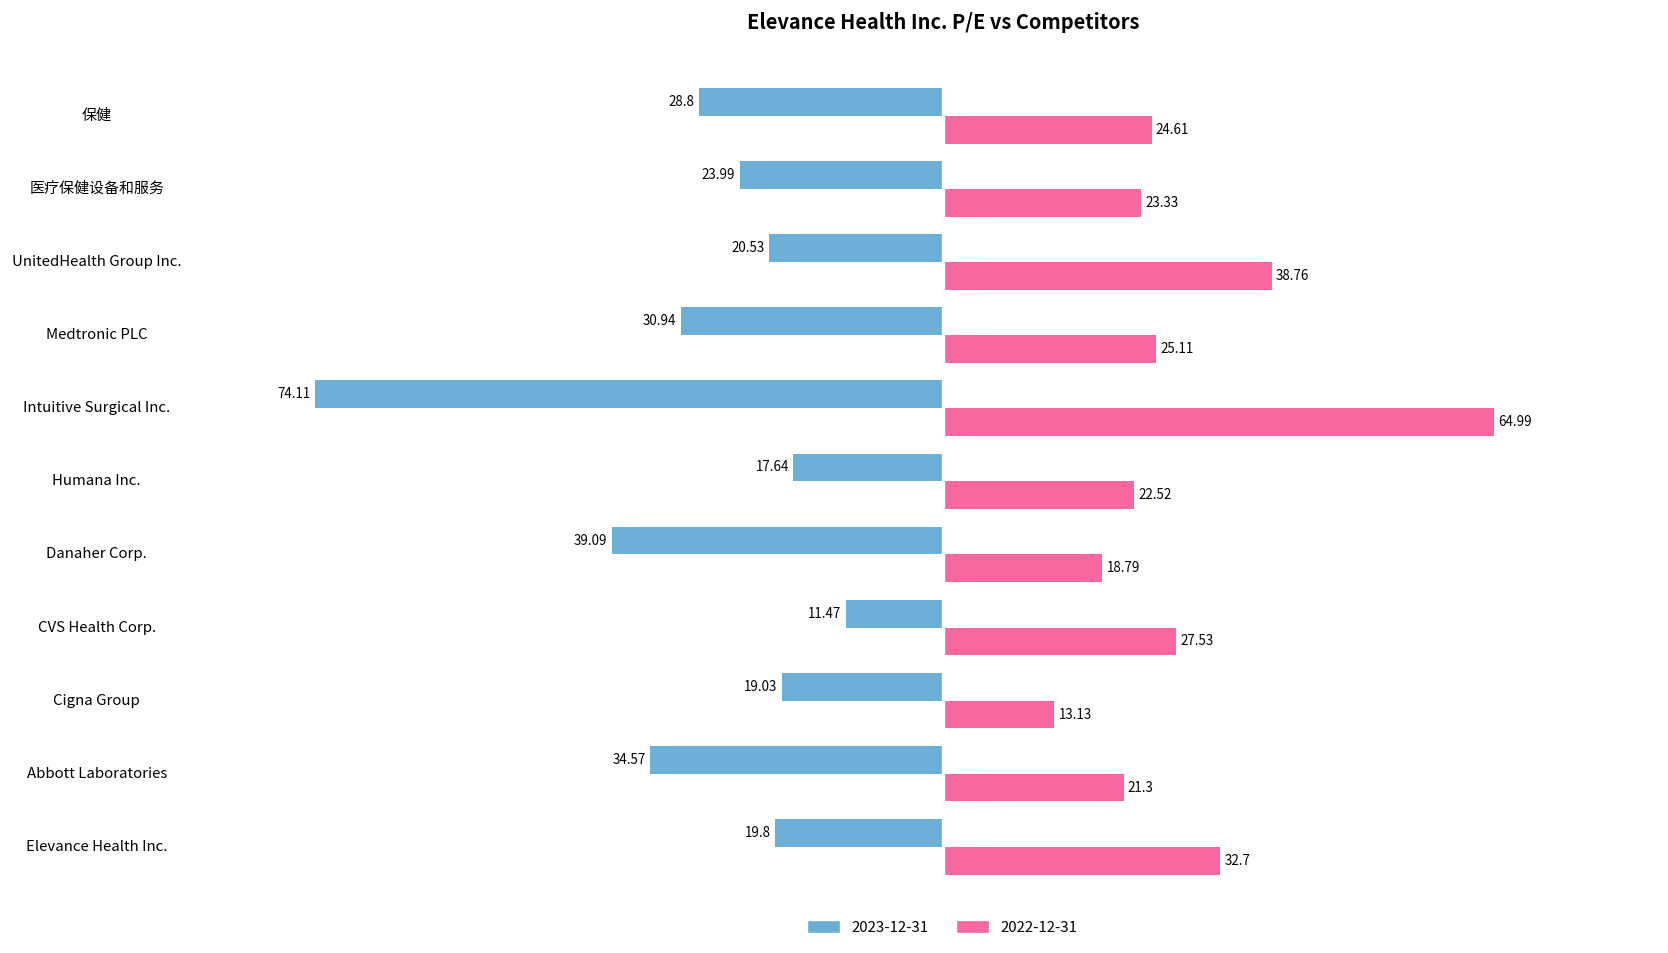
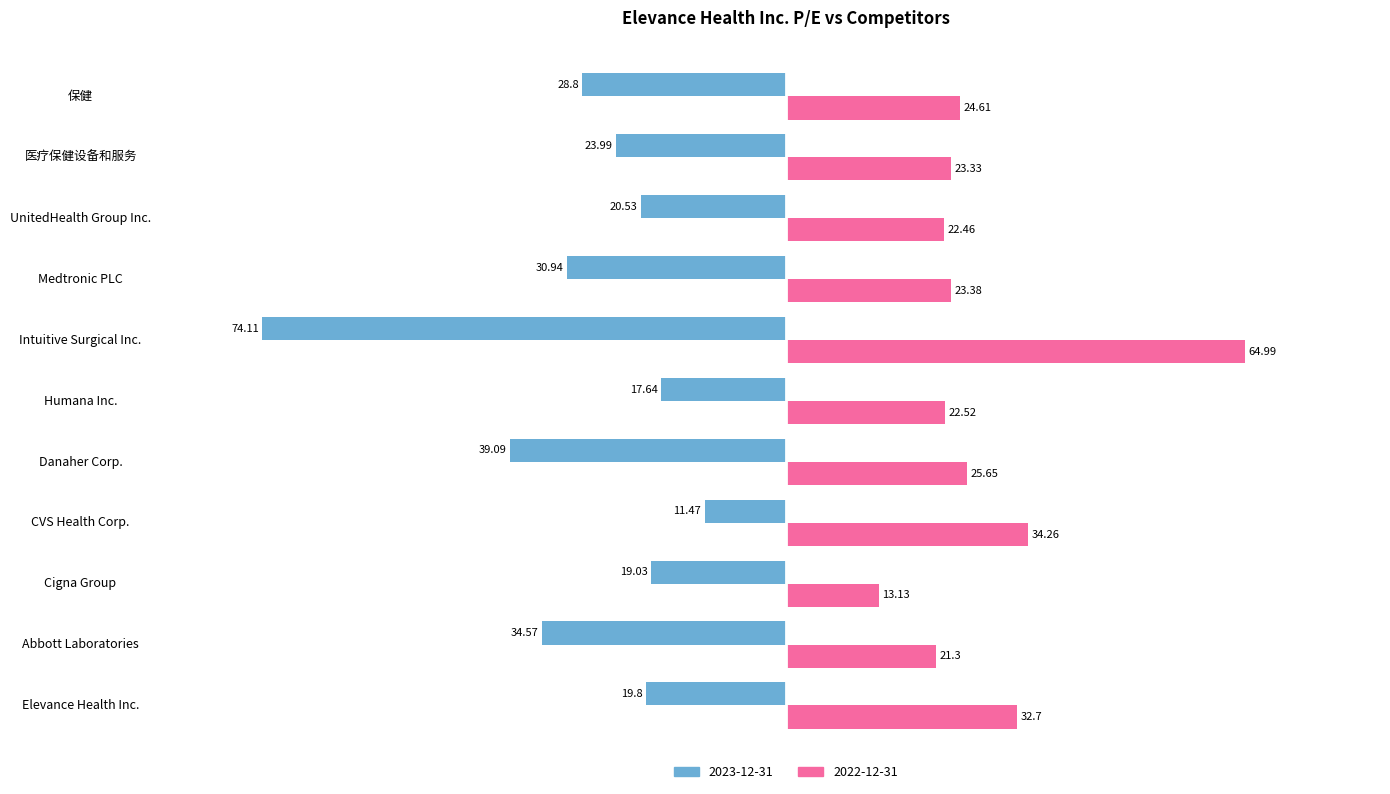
  {
    "2022-12-31": {
      "保健": 24.61,
      "医疗保健设备和服务": 23.33,
-     "UnitedHealth Group Inc.": 38.76,
-     "Medtronic PLC": 25.11,
+     "UnitedHealth Group Inc.": 22.46,
+     "Medtronic PLC": 23.38,
      "Intuitive Surgical Inc.": 64.99,
      "Humana Inc.": 22.52,
-     "Danaher Corp.": 18.79,
-     "CVS Health Corp.": 27.53,
+     "Danaher Corp.": 25.65,
+     "CVS Health Corp.": 34.26,
      "Cigna Group": 13.13,
      "Abbott Laboratories": 21.3,
      "Elevance Health Inc.": 32.7
    }
  }
